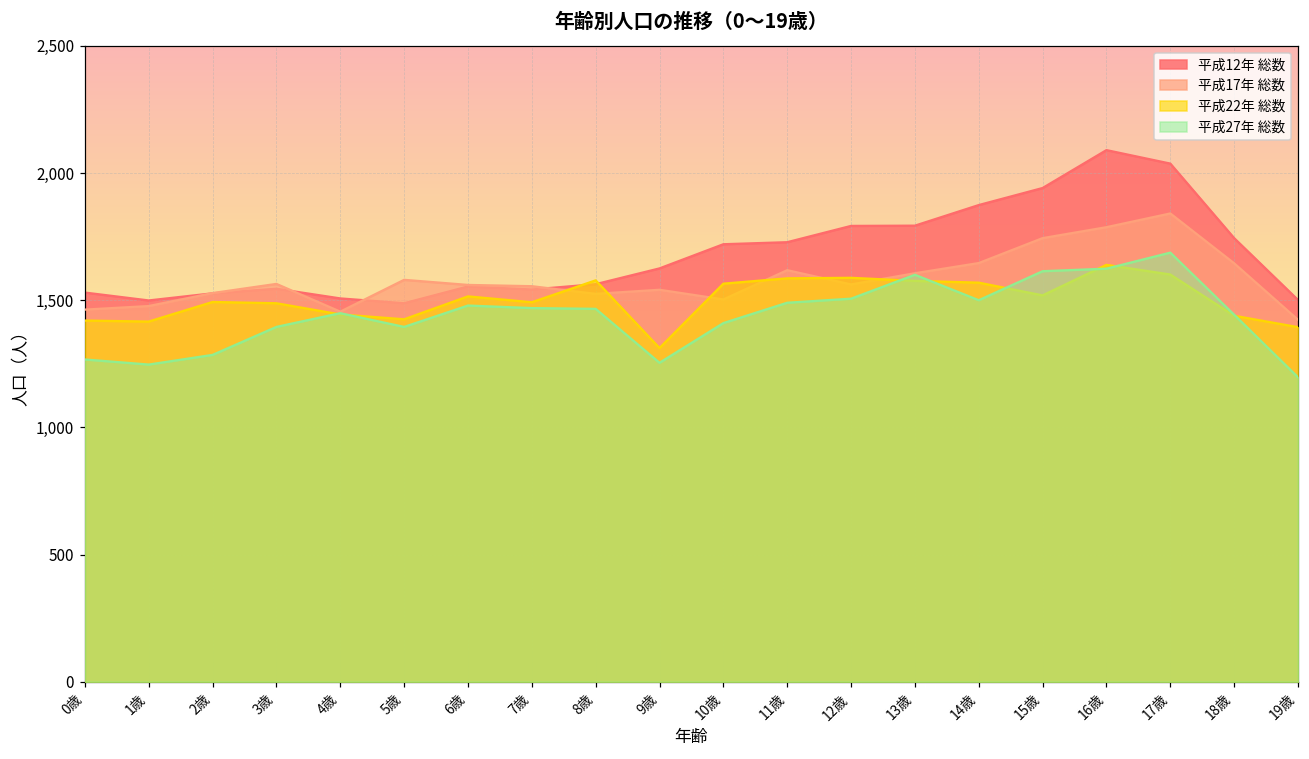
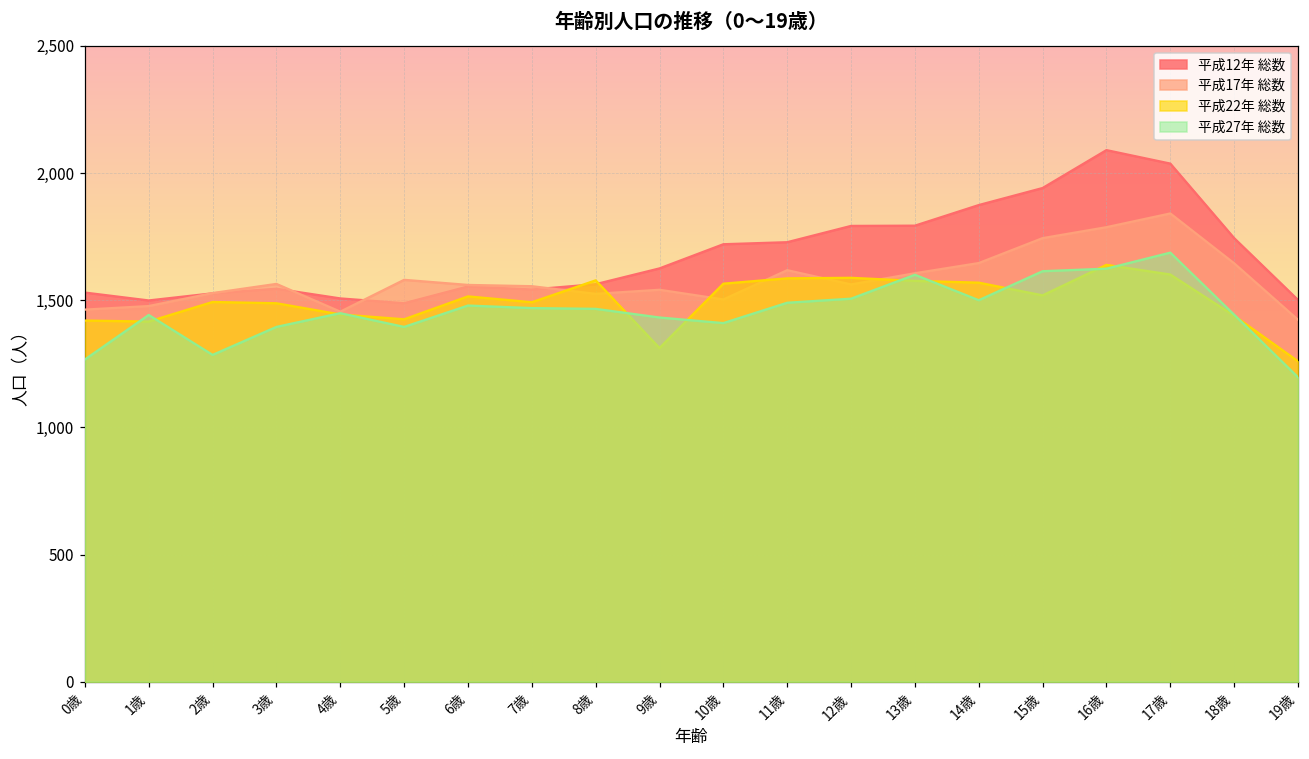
  {
    "平成22年 総数": {
      "0歳": "1,420",
      "1歳": "1,420",
      "2歳": "1,490",
      "3歳": "1,490",
      "5歳": "1,430",
      "6歳": "1,520",
      "7歳": "1,490",
      "8歳": "1,580",
      "9歳": "1,310",
      "10歳": "1,570",
      "11歳": "1,590",
      "12歳": "1,590",
      "13歳": "1,580",
      "14歳": "1,570",
      "15歳": "1,520",
      "16歳": "1,640",
      "17歳": "1,600",
-     "19歳": "1,390"
+     "19歳": "1,260"
    },
    "平成27年 総数": {
      "0歳": "1,270",
-     "1歳": "1,250",
+     "1歳": "1,440",
      "2歳": "1,290",
      "3歳": "1,400",
      "5歳": "1,400",
      "6歳": "1,480",
      "7歳": "1,470",
      "8歳": "1,470",
-     "9歳": "1,250",
+     "9歳": "1,430",
      "10歳": "1,410",
      "11歳": "1,490",
      "12歳": "1,510",
      "14歳": "1,500",
      "15歳": "1,610",
      "16歳": "1,620",
      "17歳": "1,690",
      "19歳": "1,200"
    }
  }
